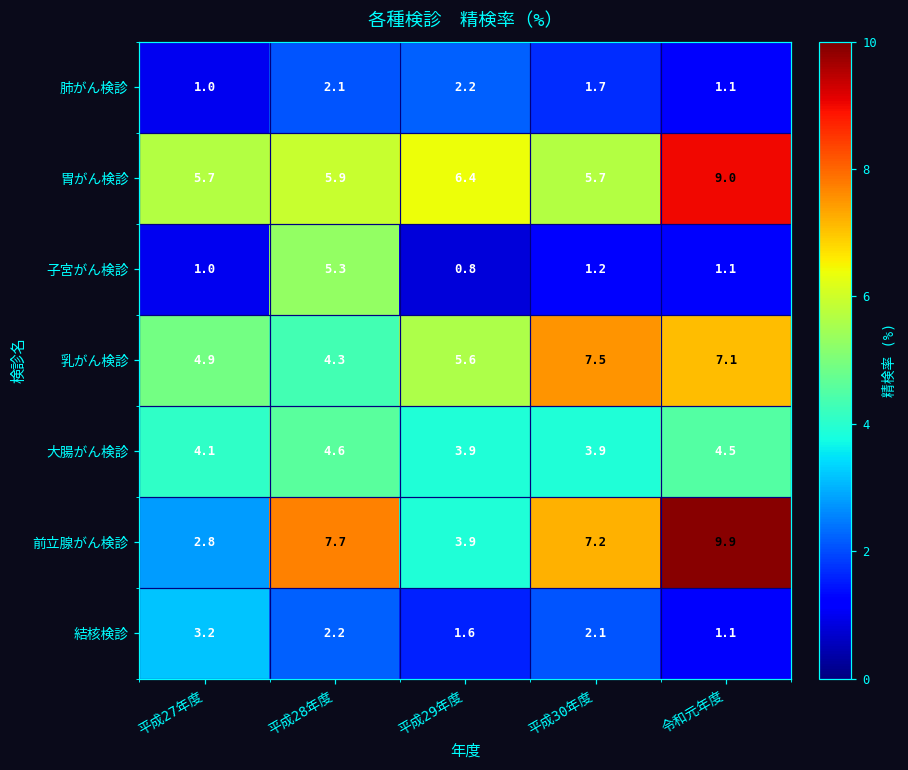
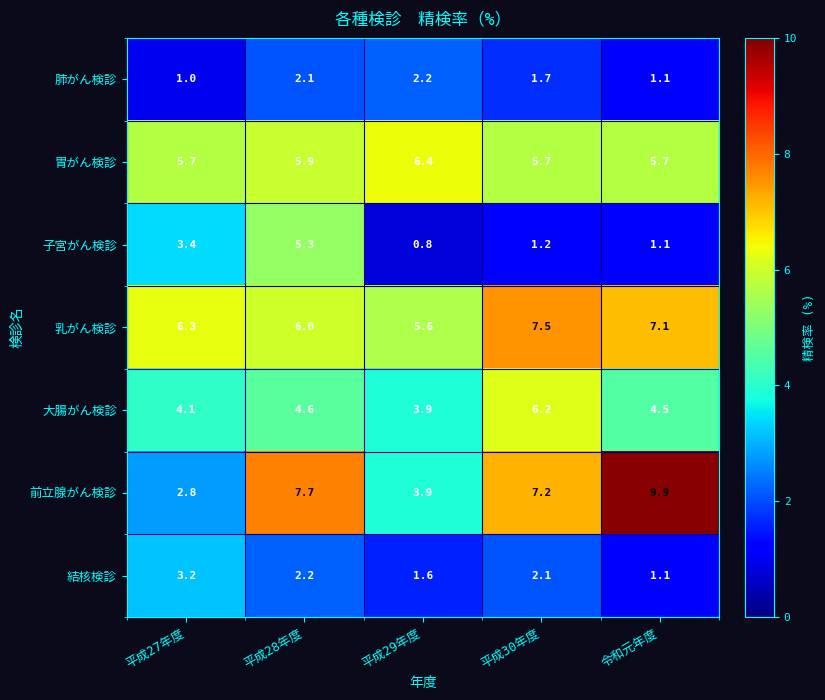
  {
    "肺がん検診": {
      "平成27年度": 1.0,
      "平成28年度": 2.1,
      "平成29年度": 2.2,
      "平成30年度": 1.7,
      "令和元年度": 1.1
    },
    "胃がん検診": {
      "平成27年度": 5.7,
      "平成28年度": 5.9,
      "平成29年度": 6.4,
      "平成30年度": 5.7,
-     "令和元年度": 9.0
+     "令和元年度": 5.7
    },
    "子宮がん検診": {
-     "平成27年度": 1.0,
+     "平成27年度": 3.4,
      "平成28年度": 5.3,
      "平成29年度": 0.8,
      "平成30年度": 1.2,
      "令和元年度": 1.1
    },
    "乳がん検診": {
-     "平成27年度": 4.9,
-     "平成28年度": 4.3,
+     "平成27年度": 6.3,
+     "平成28年度": 6.0,
      "平成29年度": 5.6,
      "平成30年度": 7.5,
      "令和元年度": 7.1
    },
    "大腸がん検診": {
      "平成27年度": 4.1,
      "平成28年度": 4.6,
      "平成29年度": 3.9,
-     "平成30年度": 3.9,
+     "平成30年度": 6.2,
      "令和元年度": 4.5
    },
    "前立腺がん検診": {
      "平成27年度": 2.8,
      "平成28年度": 7.7,
      "平成29年度": 3.9,
      "平成30年度": 7.2,
      "令和元年度": 9.9
    },
    "結核検診": {
      "平成27年度": 3.2,
      "平成28年度": 2.2,
      "平成29年度": 1.6,
      "平成30年度": 2.1,
      "令和元年度": 1.1
    }
  }
